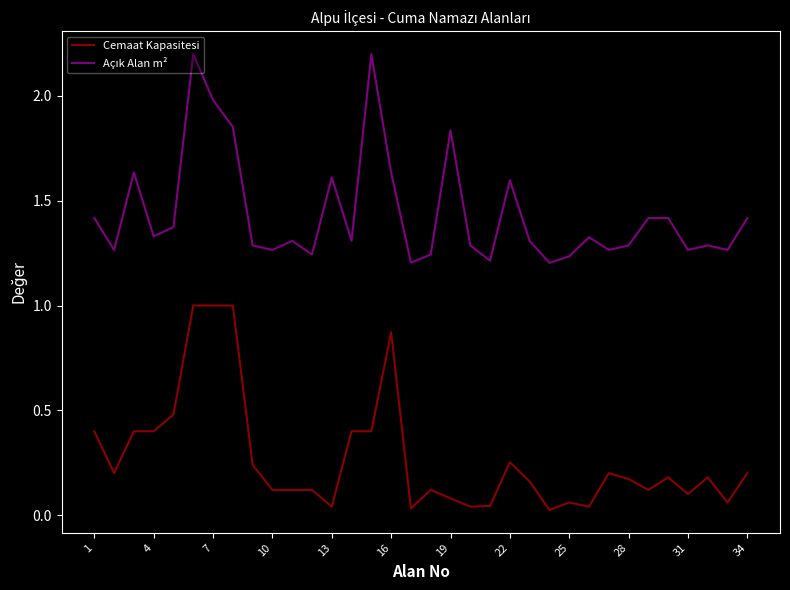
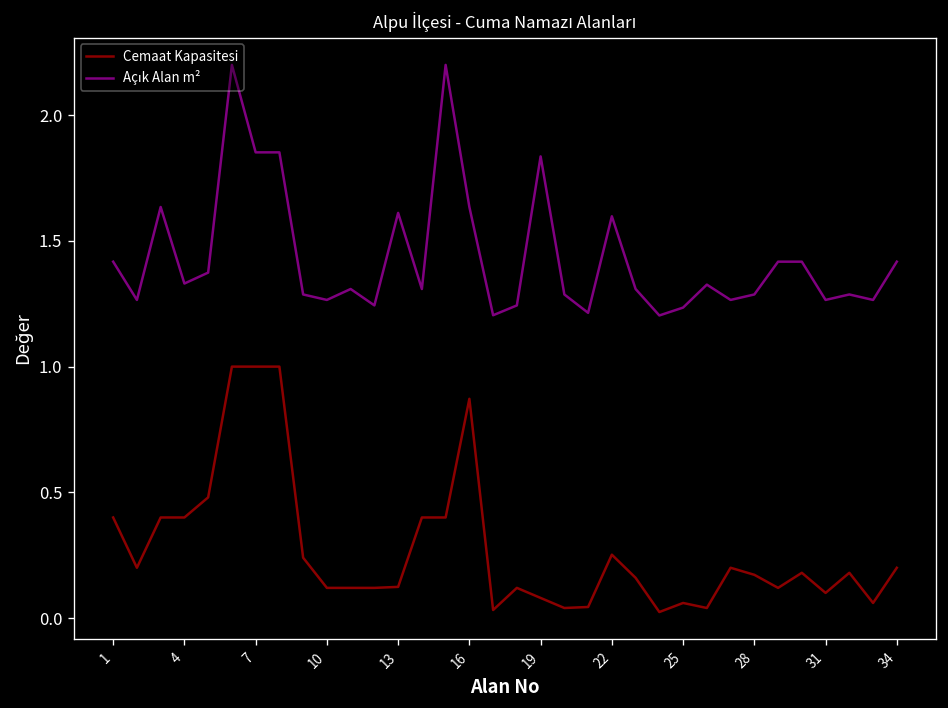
  {
    "Cemaat Kapasitesi": {
      "1": 0.40,
      "4": 0.40,
      "7": 1.00,
      "10": 0.12,
-     "13": 0.04,
+     "13": 0.12,
      "16": 0.87,
      "19": 0.08,
      "22": 0.25,
      "25": 0.06,
      "28": 0.17,
      "31": 0.10,
      "34": 0.20
    },
    "Açık Alan m²": {
      "1": 1.42,
      "4": 1.33,
-     "7": 1.98,
+     "7": 1.85,
      "10": 1.27,
      "13": 1.61,
      "16": 1.63,
      "19": 1.84,
      "22": 1.60,
      "25": 1.23,
      "28": 1.29,
      "31": 1.27,
      "34": 1.42
    }
  }
